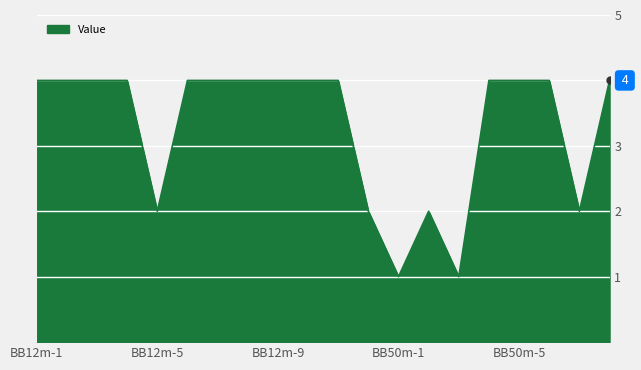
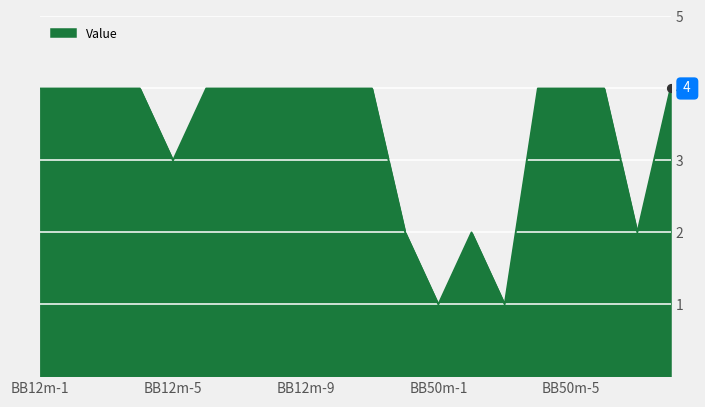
  {
    "Value": {
      "BB12m-1": 4,
-     "BB12m-5": 2,
+     "BB12m-5": 3,
      "BB12m-9": 4,
      "BB50m-1": 1,
      "BB50m-5": 4
    }
  }
